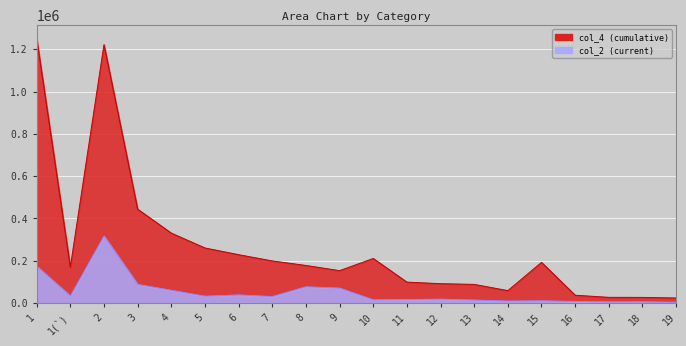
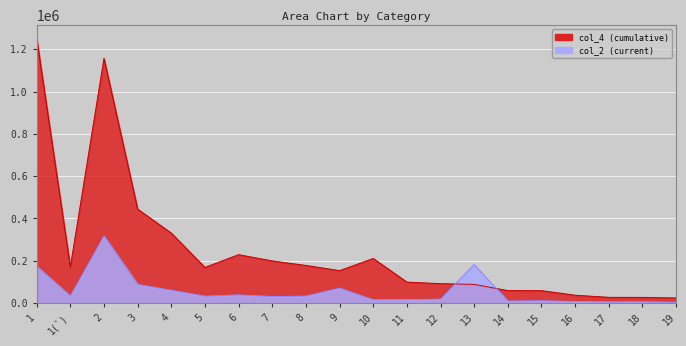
  {
    "col_4 (cumulative)": {
      "1": 1250000,
      "1(`)": 170000,
-     "2": 1220000,
+     "2": 1160000,
      "3": 440000,
      "4": 330000,
-     "5": 260000,
+     "5": 170000,
      "6": 230000,
      "7": 200000,
      "8": 180000,
      "9": 150000,
      "10": 210000,
      "11": 100000,
      "12": 90000,
      "13": 90000,
      "14": 60000,
-     "15": 190000,
+     "15": 60000,
      "16": 40000,
      "17": 30000,
      "18": 30000,
      "19": 20000
    },
    "col_2 (current)": {
      "1": 170000,
      "1(`)": 30000,
      "2": 320000,
      "3": 90000,
      "4": 60000,
      "5": 30000,
      "6": 40000,
      "7": 30000,
-     "8": 80000,
+     "8": 30000,
      "9": 70000,
      "10": 10000,
      "11": 20000,
      "12": 20000,
-     "13": 10000,
+     "13": 180000,
      "14": 10000,
      "15": 10000,
      "16": 10000,
      "17": 0,
      "18": 10000,
      "19": 0
    }
  }
